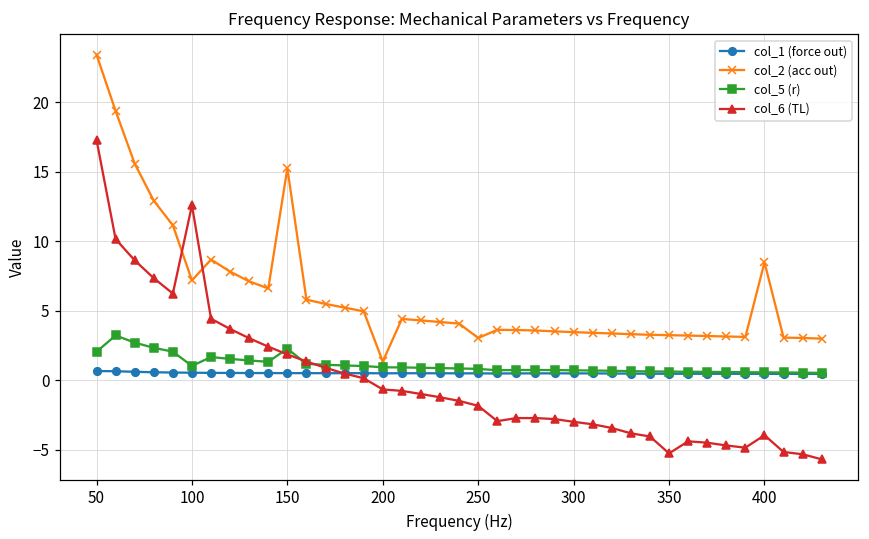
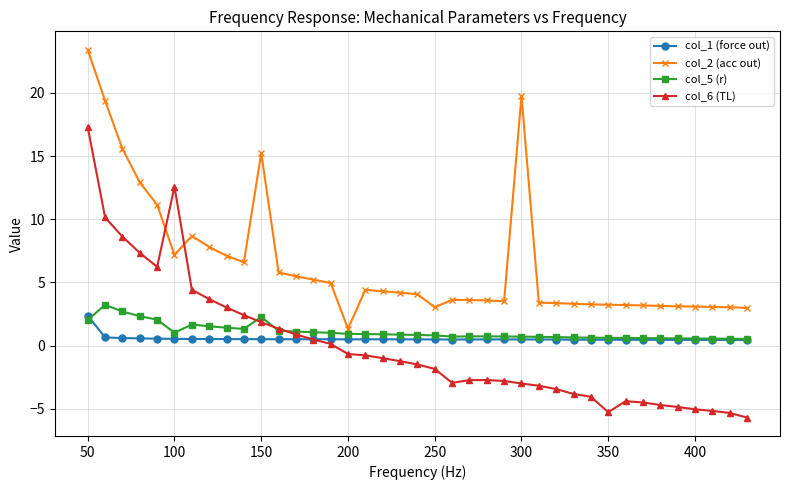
  {
    "col_1 (force out)": {
-     "50": 0.7,
+     "50": 2.4,
      "100": 0.5,
      "150": 0.5,
      "200": 0.5,
      "250": 0.5,
      "300": 0.5
    },
    "col_2 (acc out)": {
      "50": 23.4,
      "100": 7.2,
      "150": 15.2,
      "200": 1.3,
      "250": 3.0,
-     "300": 3.5,
+     "300": 19.8,
      "350": 3.2,
-     "400": 8.5
+     "400": 3.1
    },
    "col_5 (r)": {
      "50": 2.0,
      "100": 1.0,
      "150": 2.3,
      "200": 0.9,
      "250": 0.8,
      "300": 0.7
    },
    "col_6 (TL)": {
      "50": 17.3,
      "100": 12.6,
      "150": 1.8,
      "200": -0.7,
      "250": -1.8,
      "300": -3.0,
      "350": -5.3,
-     "400": -4.0
+     "400": -5.0
    }
  }
